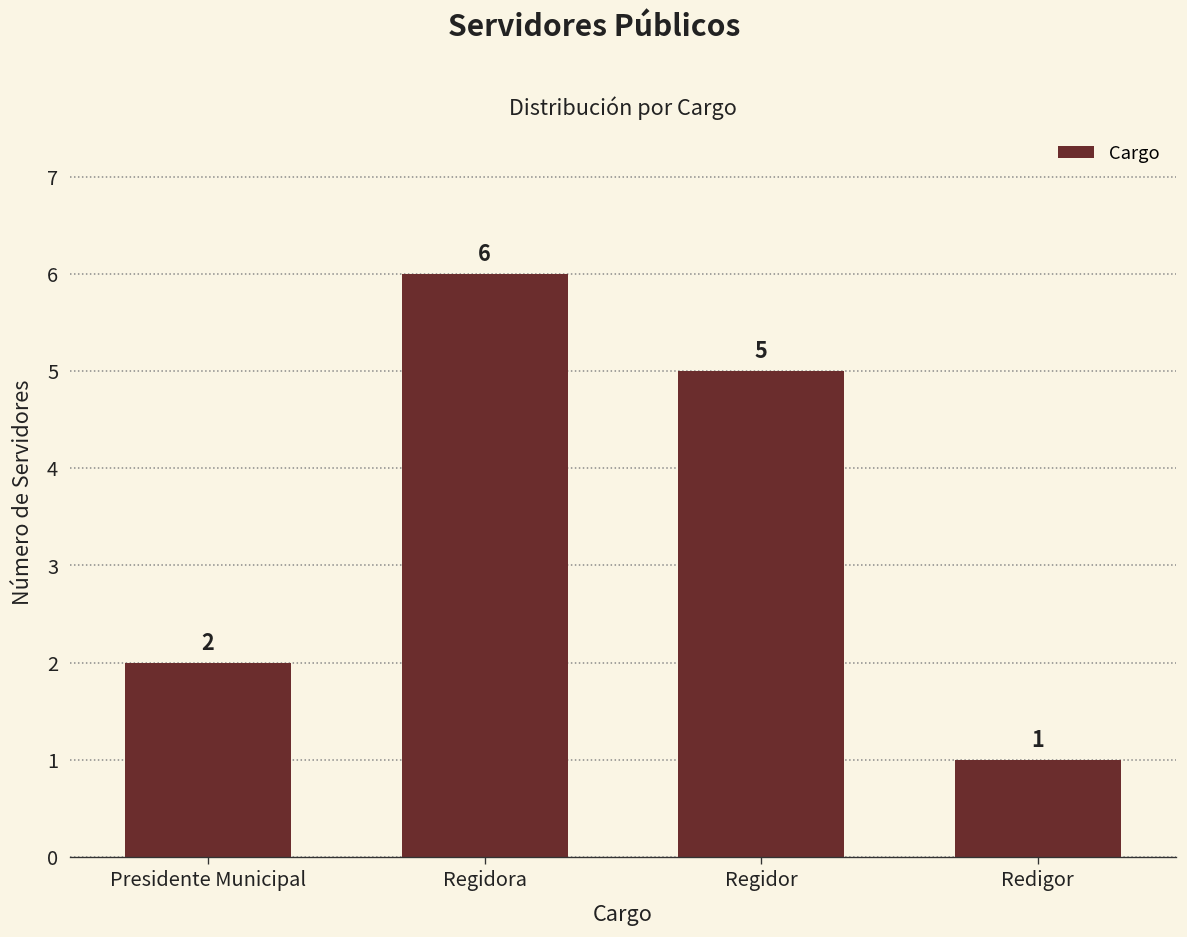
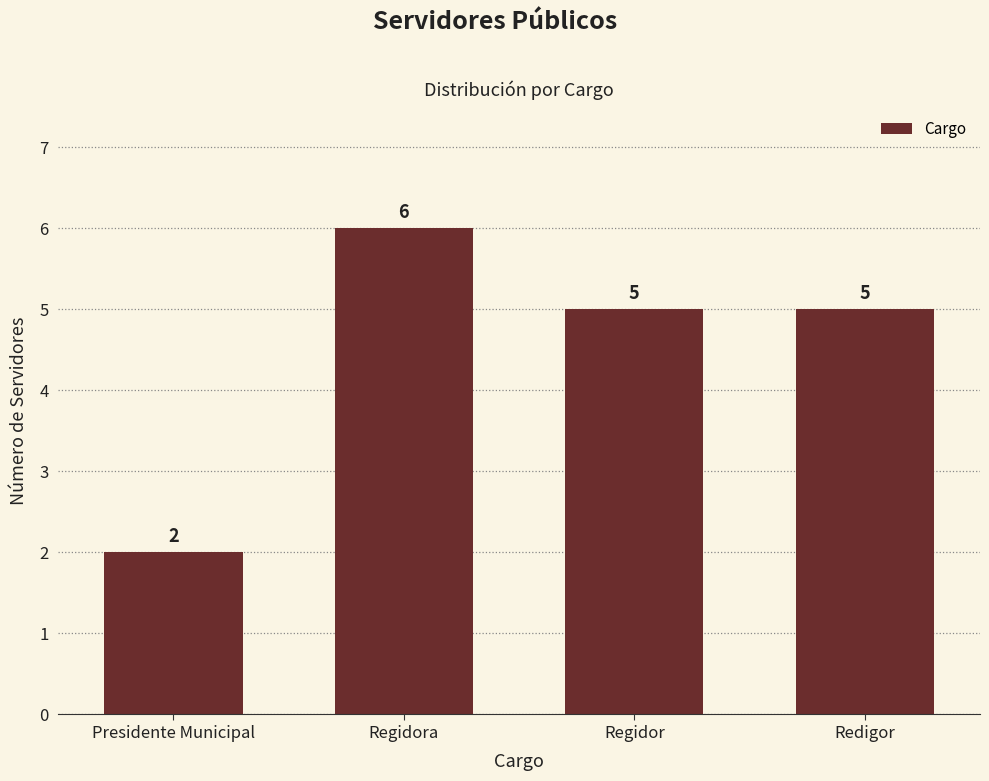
  {
    "Presidente Municipal": 2,
    "Regidora": 6,
    "Regidor": 5,
-   "Redigor": 1
+   "Redigor": 5
  }
